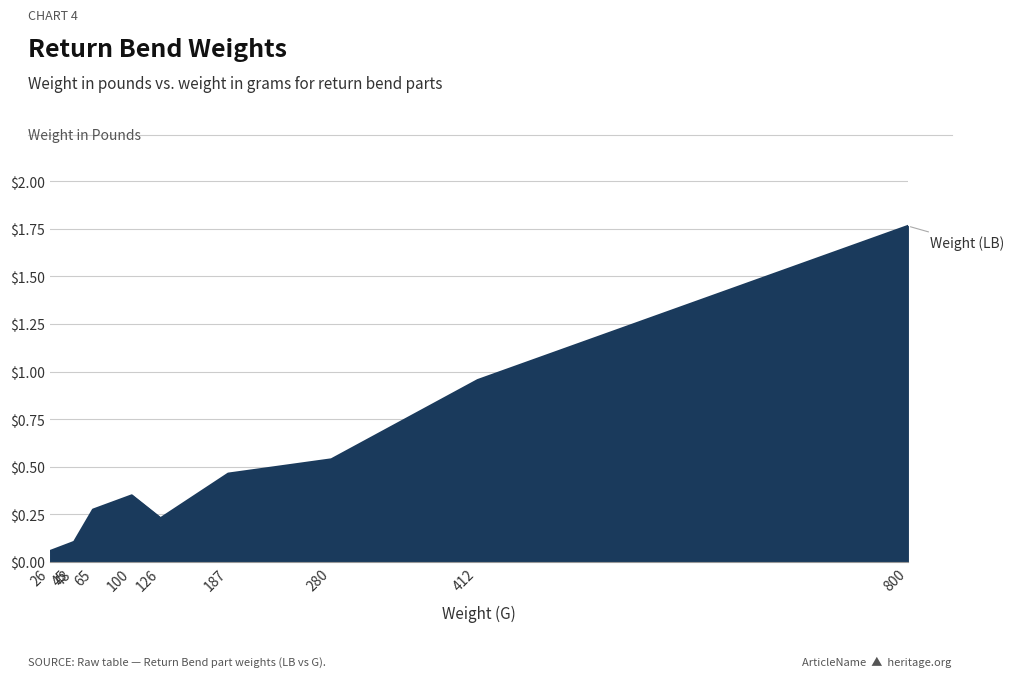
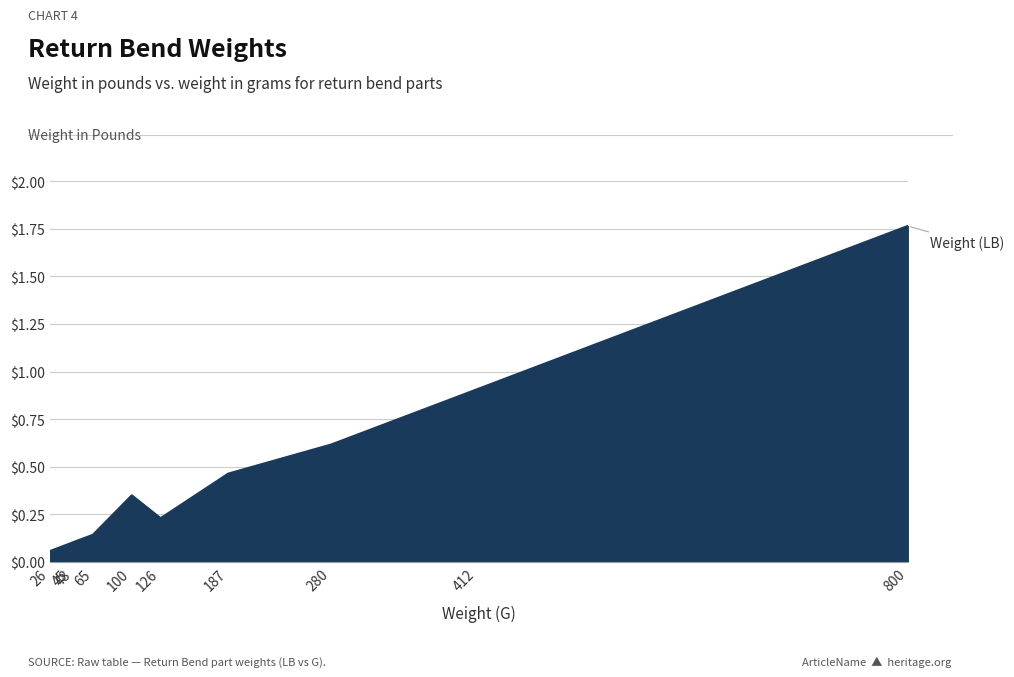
  {
    "26": "$0.06",
    "45": "$0.10",
    "48": "$0.11",
-   "65": "$0.28",
+   "65": "$0.14",
    "100": "$0.35",
    "126": "$0.23",
    "187": "$0.46",
-   "280": "$0.54",
-   "412": "$0.96",
+   "280": "$0.62",
+   "412": "$0.91",
    "800": "$1.76"
  }
